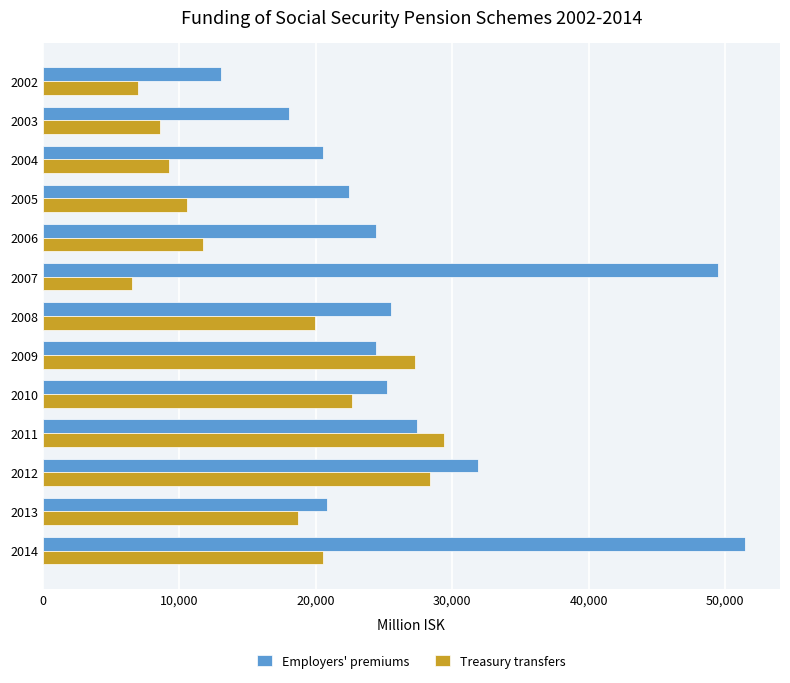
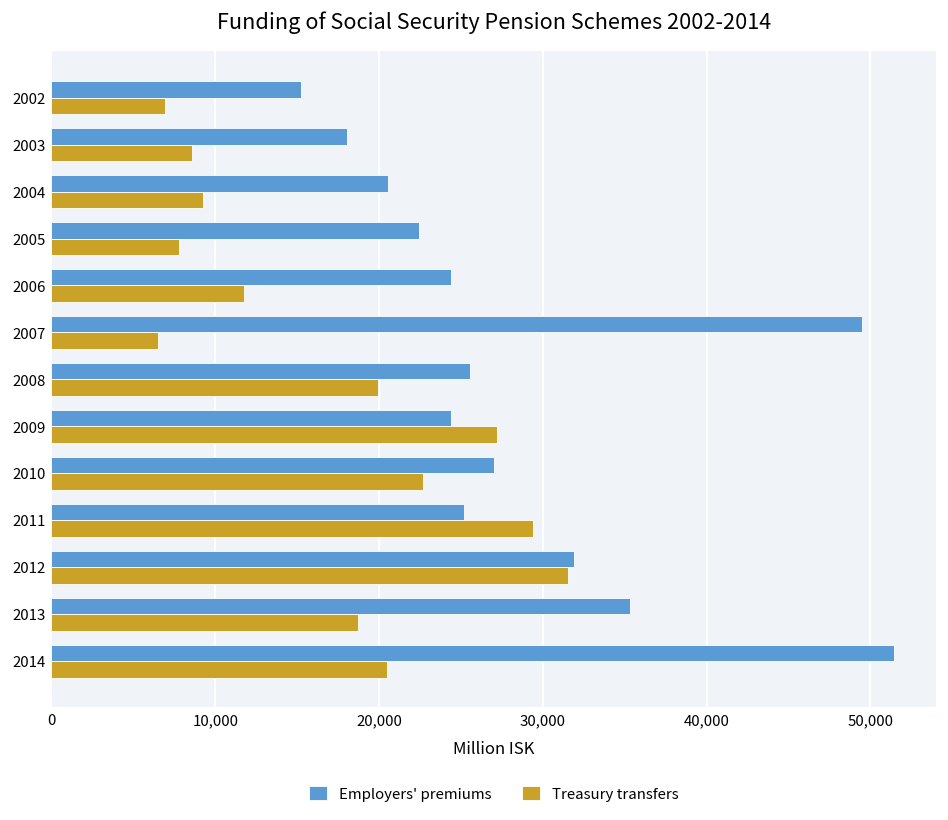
  {
    "Employers' premiums": {
-     "2002": "13,100",
+     "2002": "15,200",
      "2003": "18,000",
      "2004": "20,500",
      "2005": "22,400",
      "2006": "24,400",
      "2007": "49,500",
      "2008": "25,500",
      "2009": "24,400",
-     "2010": "25,200",
-     "2011": "27,400",
+     "2010": "27,000",
+     "2011": "25,200",
      "2012": "31,900",
-     "2013": "20,800",
+     "2013": "35,300",
      "2014": "51,400"
    },
    "Treasury transfers": {
      "2002": "6,900",
      "2003": "8,600",
      "2004": "9,300",
-     "2005": "10,600",
+     "2005": "7,800",
      "2006": "11,700",
      "2007": "6,500",
      "2008": "19,900",
      "2009": "27,200",
      "2010": "22,700",
      "2011": "29,400",
-     "2012": "28,300",
+     "2012": "31,600",
      "2013": "18,700",
      "2014": "20,500"
    }
  }
